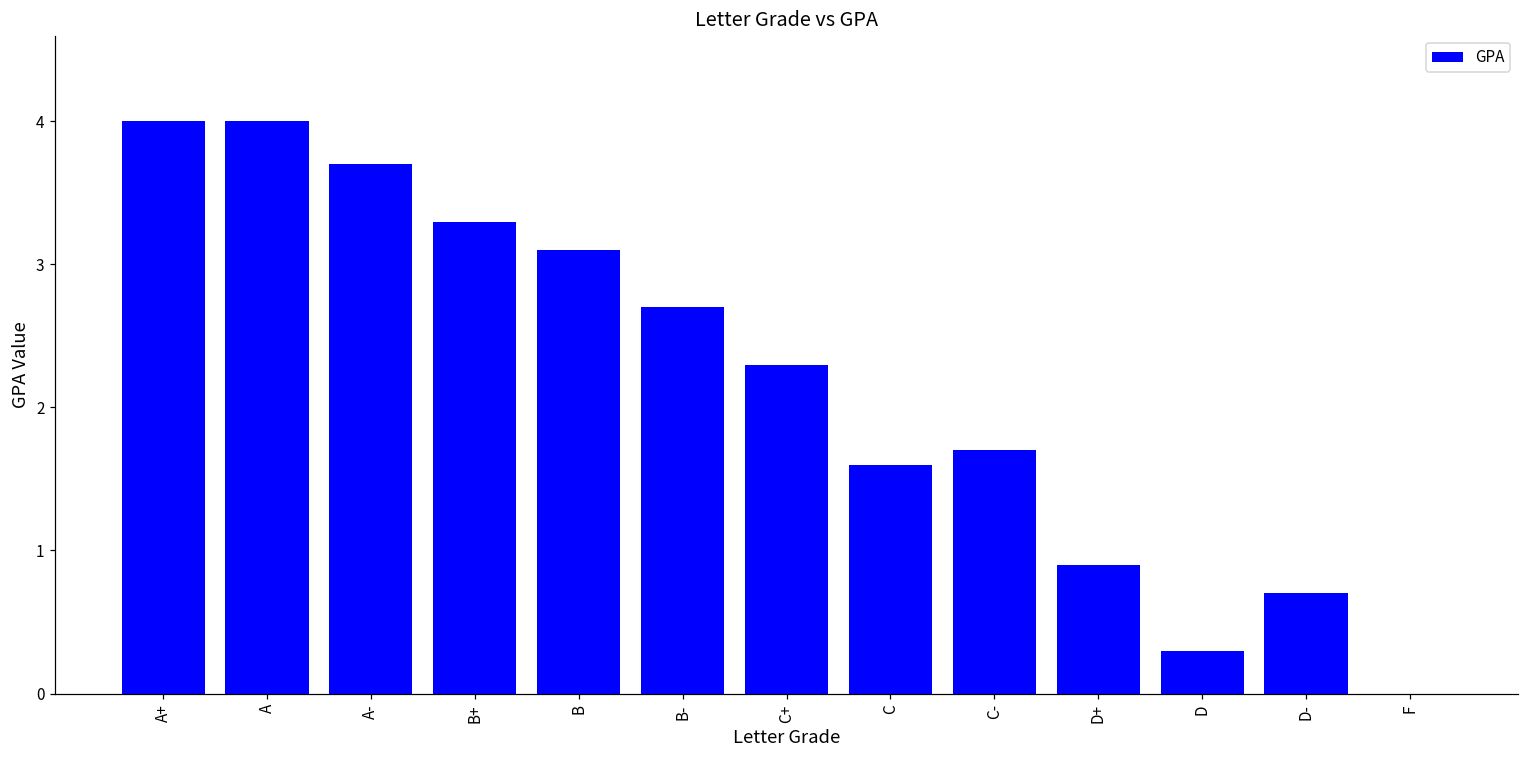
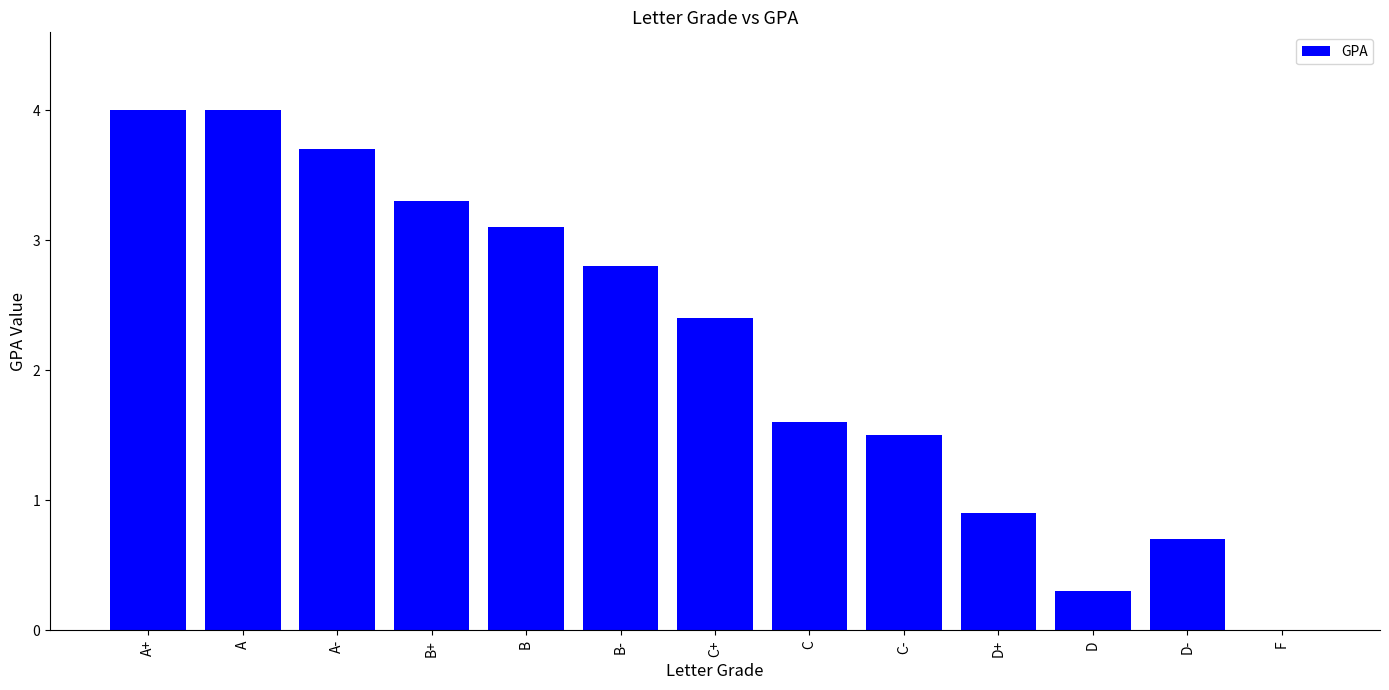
  {
    "A+": 4.0,
    "A": 4.0,
    "A-": 3.7,
    "B+": 3.3,
    "B": 3.1,
-   "B-": 2.7,
-   "C+": 2.3,
+   "B-": 2.8,
+   "C+": 2.4,
    "C": 1.6,
-   "C-": 1.7,
+   "C-": 1.5,
    "D+": 0.9,
    "D": 0.3,
    "D-": 0.7,
    "F": 0.0
  }
